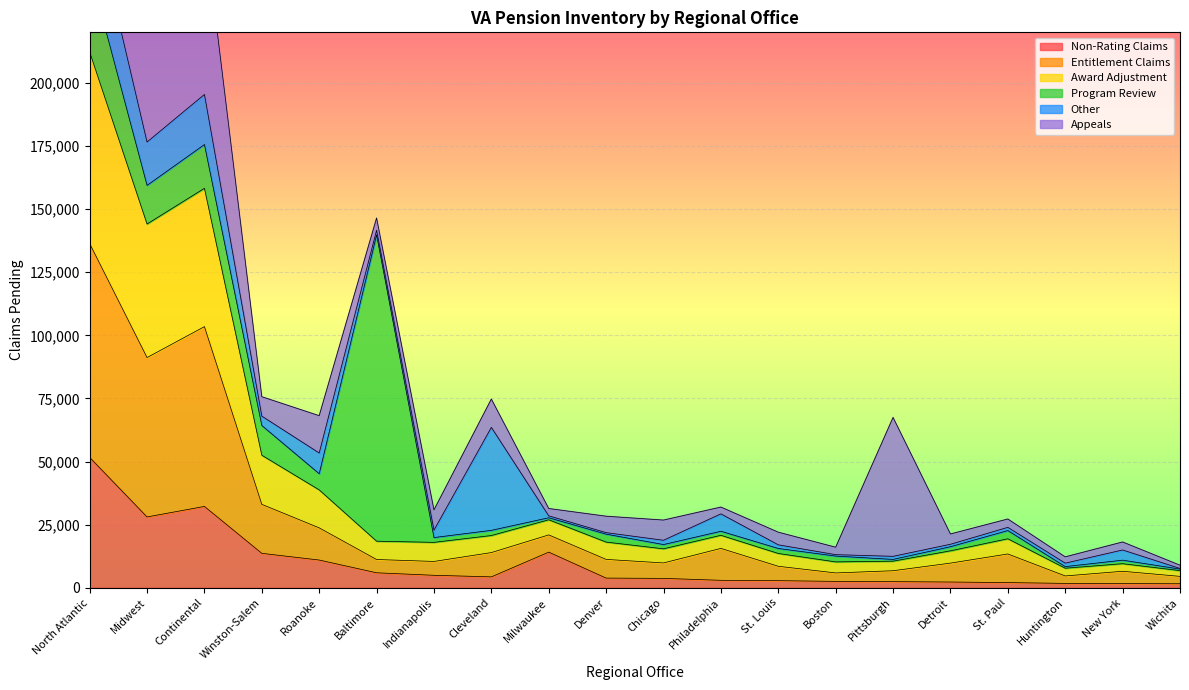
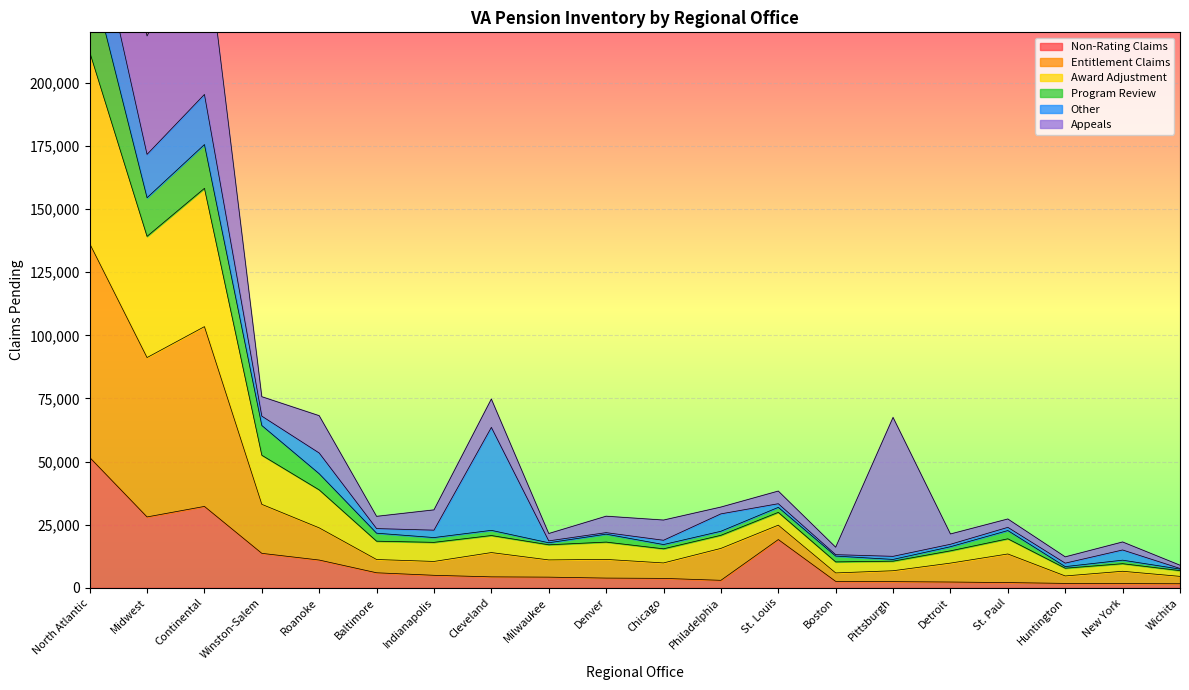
  {
    "Non-Rating Claims": {
      "North Atlantic": "52,000",
      "Midwest": "28,000",
      "Continental": "32,000",
      "Winston-Salem": "14,000",
      "Roanoke": "11,000",
      "Baltimore": "6,000",
      "Indianapolis": "5,000",
      "Cleveland": "4,000",
-     "Milwaukee": "14,000",
+     "Milwaukee": "4,000",
      "Denver": "4,000",
      "Chicago": "4,000",
      "Philadelphia": "3,000",
-     "St. Louis": "3,000",
+     "St. Louis": "19,000",
      "Boston": "3,000",
      "Pittsburgh": "2,000",
      "Detroit": "2,000",
      "St. Paul": "2,000",
      "Huntington": "2,000",
      "New York": "2,000",
      "Wichita": "2,000"
    },
    "Entitlement Claims": {
      "North Atlantic": "85,000",
      "Midwest": "63,000",
      "Continental": "71,000",
      "Winston-Salem": "19,000",
      "Roanoke": "13,000",
      "Baltimore": "5,000",
      "Indianapolis": "5,000",
      "Cleveland": "10,000",
      "Milwaukee": "7,000",
      "Denver": "7,000",
      "Chicago": "6,000",
      "Philadelphia": "13,000",
      "St. Louis": "6,000",
      "Boston": "3,000",
      "Pittsburgh": "4,000",
      "Detroit": "7,000",
      "St. Paul": "11,000",
      "Huntington": "3,000",
      "New York": "5,000",
      "Wichita": "3,000"
    },
    "Award Adjustment": {
      "North Atlantic": "76,000",
-     "Midwest": "53,000",
+     "Midwest": "48,000",
      "Continental": "55,000",
      "Winston-Salem": "19,000",
      "Roanoke": "15,000",
      "Baltimore": "7,000",
      "Indianapolis": "8,000",
      "Cleveland": "7,000",
      "Denver": "7,000",
      "Chicago": "6,000",
      "Philadelphia": "5,000",
      "St. Louis": "5,000",
      "Boston": "4,000",
      "Detroit": "5,000",
      "St. Paul": "6,000",
      "New York": "3,000"
    },
    "Program Review": {
      "Midwest": "15,000",
      "Continental": "17,000",
      "Winston-Salem": "12,000",
      "Roanoke": "6,000",
-     "Baltimore": "121,000",
+     "Baltimore": "3,000",
      "Indianapolis": "2,000",
      "Cleveland": "2,000",
      "Chicago": "2,000",
      "Philadelphia": "2,000",
      "St. Louis": "2,000",
      "St. Paul": "3,000",
      "New York": "1,000"
    },
    "Other": {
      "Midwest": "17,000",
      "Continental": "20,000",
      "Winston-Salem": "4,000",
      "Roanoke": "8,000",
      "Baltimore": "2,000",
      "Indianapolis": "3,000",
      "Cleveland": "41,000",
      "Chicago": "2,000",
      "Philadelphia": "7,000",
      "St. Louis": "1,000",
      "Pittsburgh": "1,000",
      "St. Paul": "1,000",
      "Huntington": "1,000",
      "New York": "4,000"
    },
    "Appeals": {
      "Winston-Salem": "8,000",
      "Roanoke": "15,000",
      "Baltimore": "5,000",
      "Indianapolis": "8,000",
      "Cleveland": "11,000",
      "Milwaukee": "3,000",
      "Denver": "7,000",
      "Chicago": "8,000",
      "Philadelphia": "3,000",
      "St. Louis": "5,000",
      "Boston": "3,000",
      "Pittsburgh": "55,000",
      "Detroit": "4,000",
      "St. Paul": "3,000",
      "Huntington": "2,000",
      "New York": "3,000",
      "Wichita": "1,000"
    }
  }
